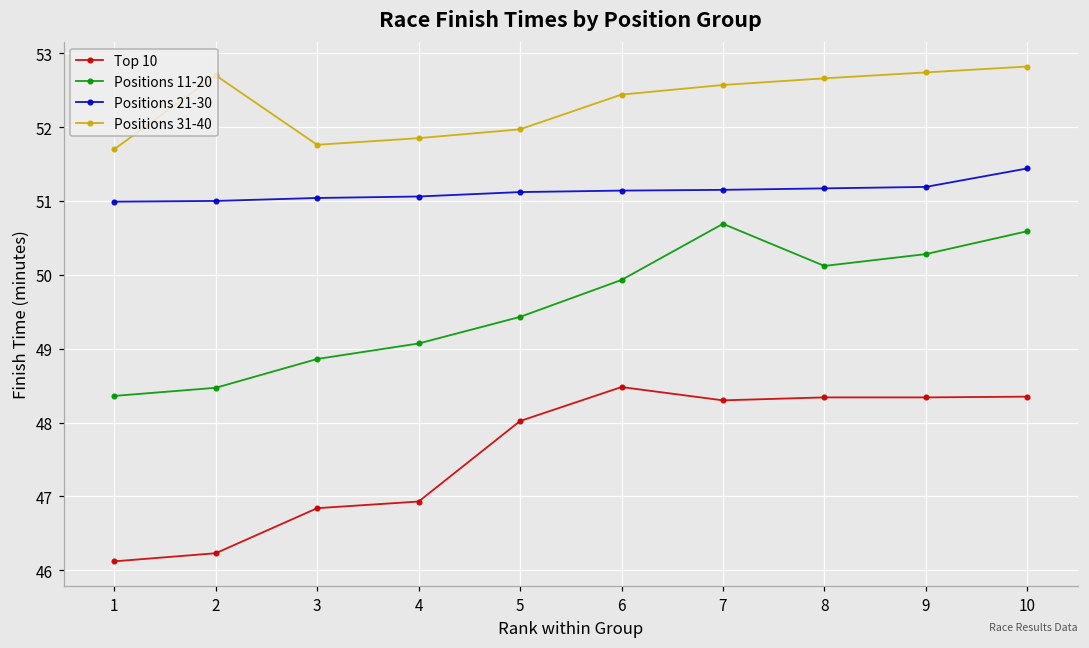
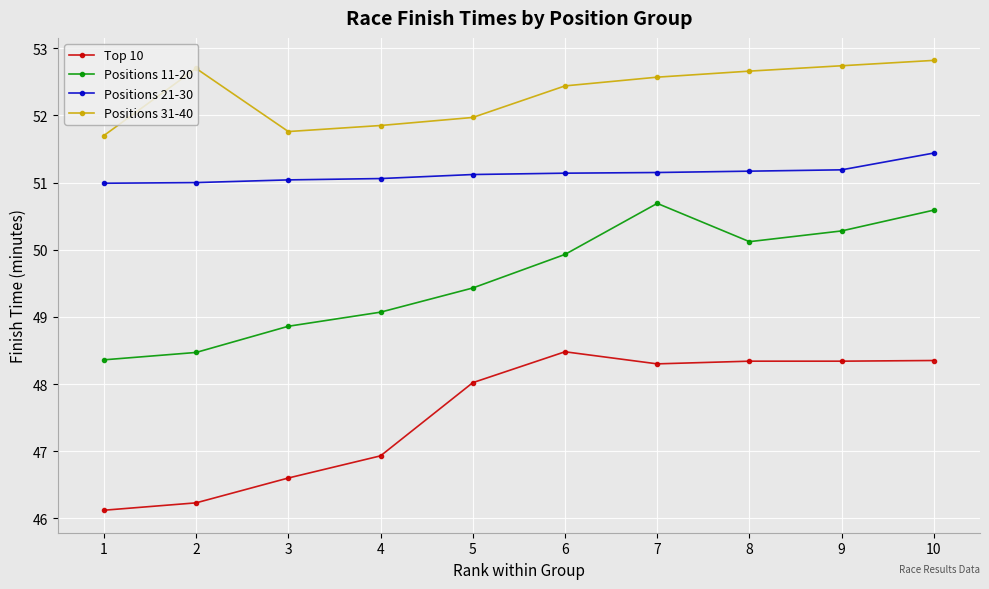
  {
    "Top 10": {
      "1": 46.1,
      "2": 46.2,
-     "3": 46.8,
+     "3": 46.6,
      "4": 46.9,
      "5": 48.0,
      "6": 48.5,
      "7": 48.3,
      "8": 48.3,
      "9": 48.3,
      "10": 48.4
    },
    "Positions 11-20": {
      "1": 48.4,
      "2": 48.5,
      "3": 48.9,
      "4": 49.1,
      "5": 49.4,
      "6": 49.9,
      "7": 50.7,
      "8": 50.1,
      "9": 50.3,
      "10": 50.6
    },
    "Positions 21-30": {
      "1": 51.0,
      "2": 51.0,
      "3": 51.0,
      "4": 51.1,
      "5": 51.1,
      "6": 51.1,
      "7": 51.2,
      "8": 51.2,
      "9": 51.2,
      "10": 51.4
    },
    "Positions 31-40": {
      "1": 51.7,
      "3": 51.8,
      "4": 51.9,
      "5": 52.0,
      "6": 52.4,
      "7": 52.6,
      "8": 52.7,
      "9": 52.7,
      "10": 52.8
    }
  }
